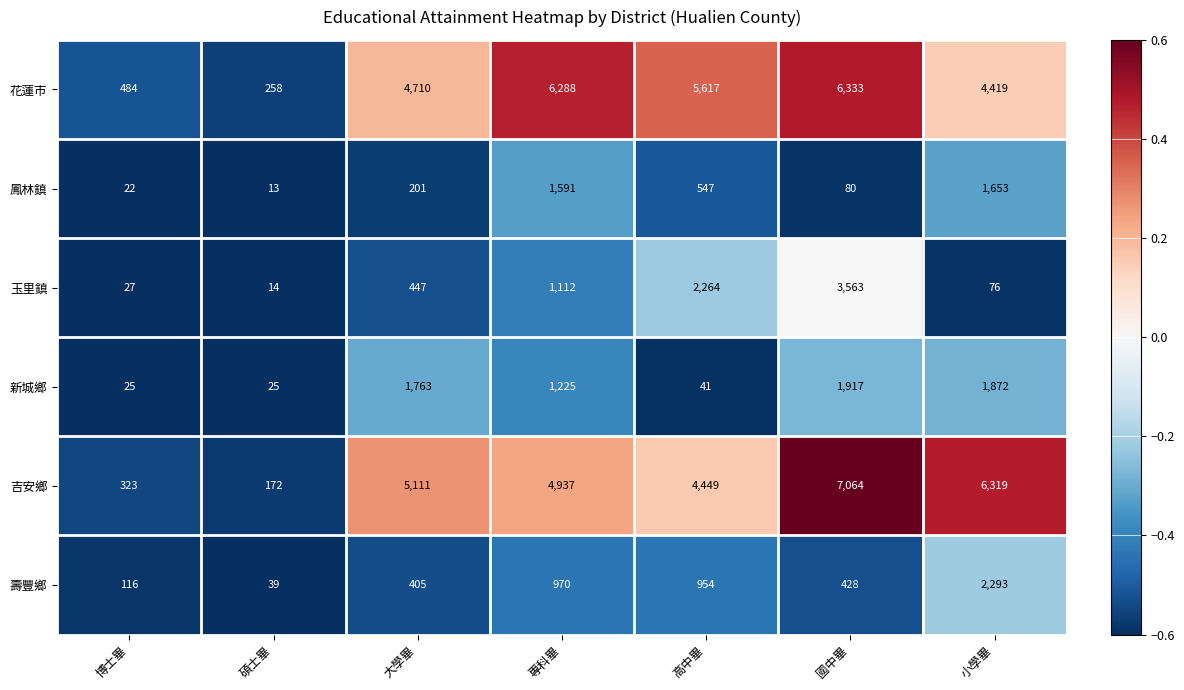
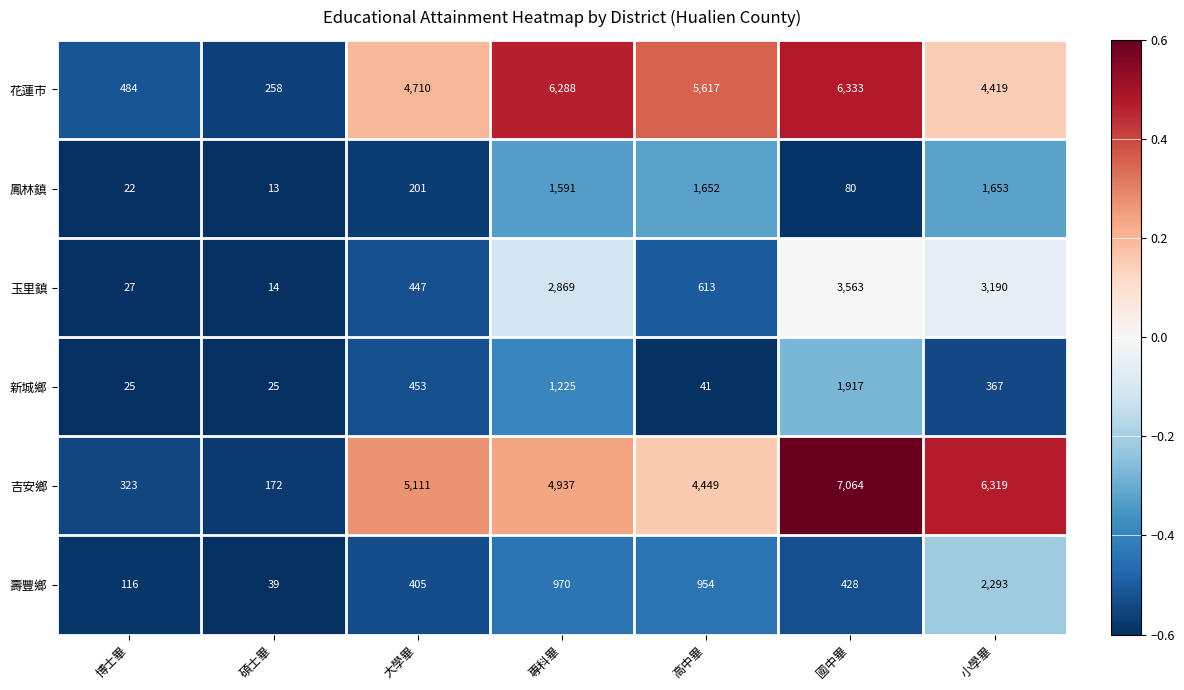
  {
    "花蓮市": {
      "博士畢": "484",
      "碩士畢": "258",
      "大學畢": "4,710",
      "專科畢": "6,288",
      "高中畢": "5,617",
      "國中畢": "6,333",
      "小學畢": "4,419"
    },
    "鳳林鎮": {
      "博士畢": "22",
      "碩士畢": "13",
      "大學畢": "201",
      "專科畢": "1,591",
-     "高中畢": "547",
+     "高中畢": "1,652",
      "國中畢": "80",
      "小學畢": "1,653"
    },
    "玉里鎮": {
      "博士畢": "27",
      "碩士畢": "14",
      "大學畢": "447",
-     "專科畢": "1,112",
-     "高中畢": "2,264",
+     "專科畢": "2,869",
+     "高中畢": "613",
      "國中畢": "3,563",
-     "小學畢": "76"
+     "小學畢": "3,190"
    },
    "新城鄉": {
      "博士畢": "25",
      "碩士畢": "25",
-     "大學畢": "1,763",
+     "大學畢": "453",
      "專科畢": "1,225",
      "高中畢": "41",
      "國中畢": "1,917",
-     "小學畢": "1,872"
+     "小學畢": "367"
    },
    "吉安鄉": {
      "博士畢": "323",
      "碩士畢": "172",
      "大學畢": "5,111",
      "專科畢": "4,937",
      "高中畢": "4,449",
      "國中畢": "7,064",
      "小學畢": "6,319"
    },
    "壽豐鄉": {
      "博士畢": "116",
      "碩士畢": "39",
      "大學畢": "405",
      "專科畢": "970",
      "高中畢": "954",
      "國中畢": "428",
      "小學畢": "2,293"
    }
  }
